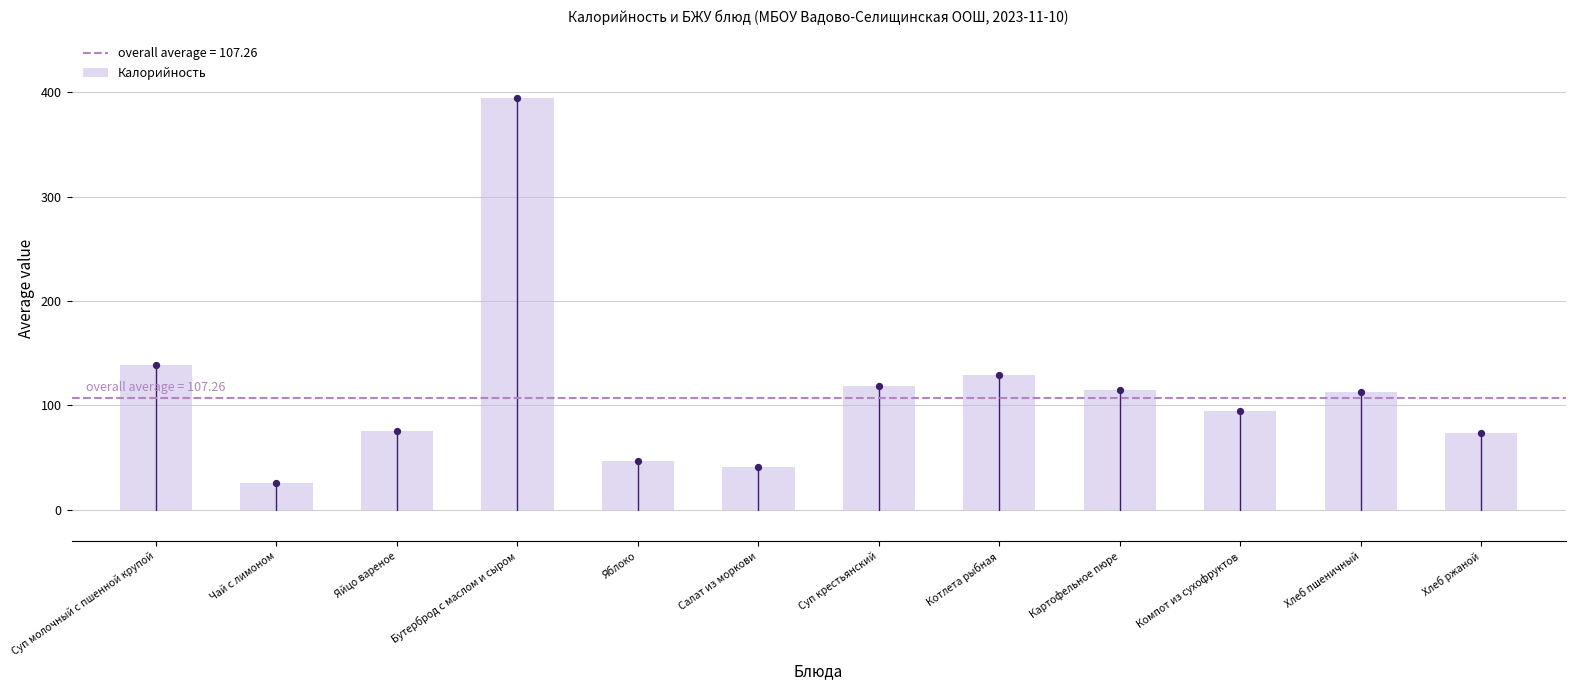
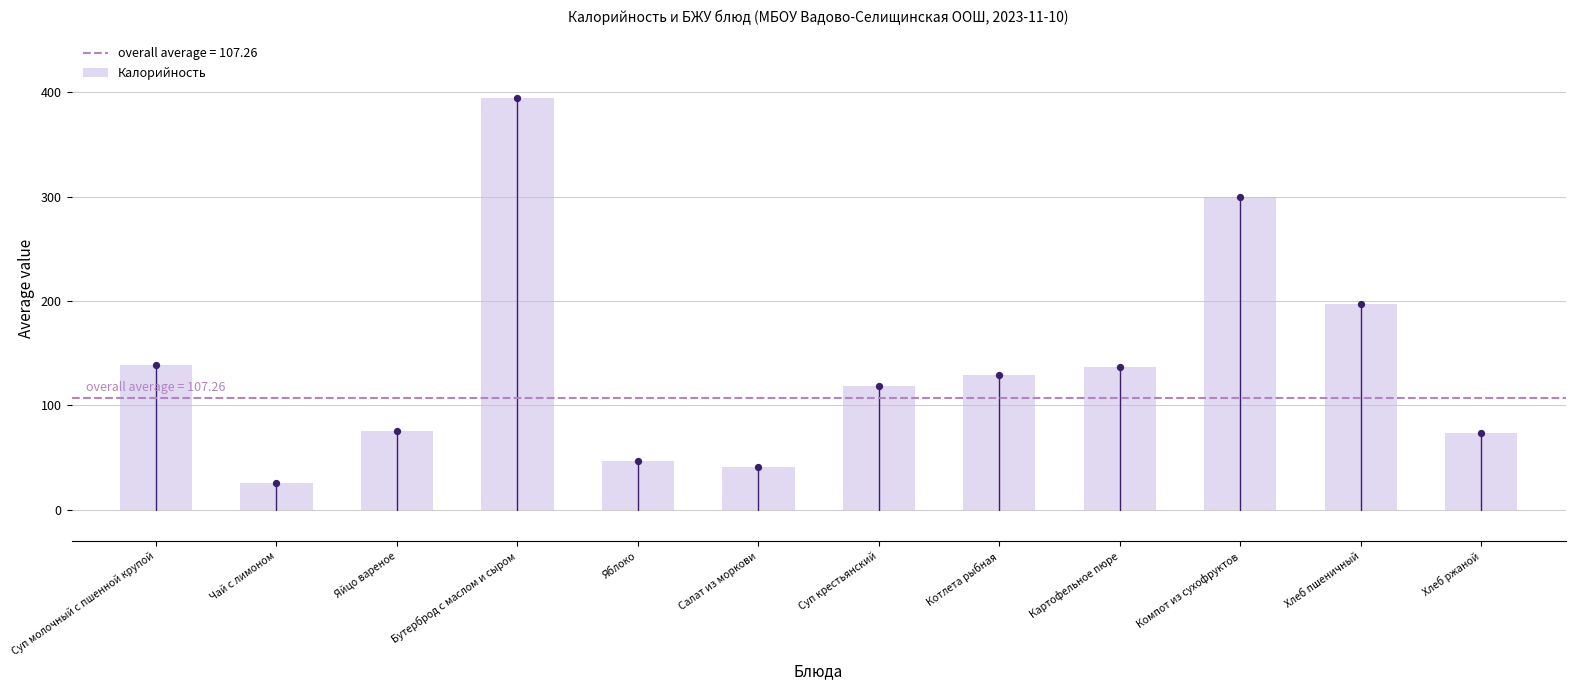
  {
    "Калорийность": {
      "Чай с лимоном": 26,
      "Яйцо вареное": 75,
      "Бутерброд с маслом и сыром": 395,
      "Яблоко": 47,
      "Салат из моркови": 41,
      "Суп крестьянский": 119,
      "Котлета рыбная": 129,
-     "Картофельное пюре": 115,
-     "Компот из сухофруктов": 94,
-     "Хлеб пшеничный": 113,
+     "Картофельное пюре": 137,
+     "Компот из сухофруктов": 300,
+     "Хлеб пшеничный": 197,
      "Хлеб ржаной": 74
    }
  }
